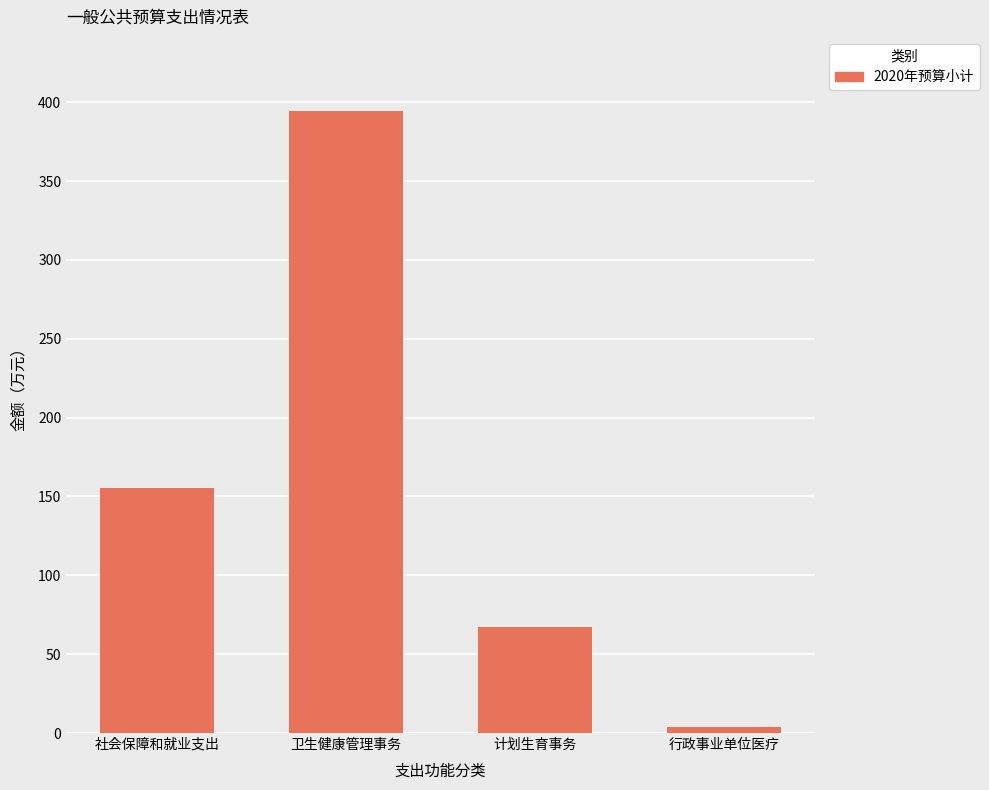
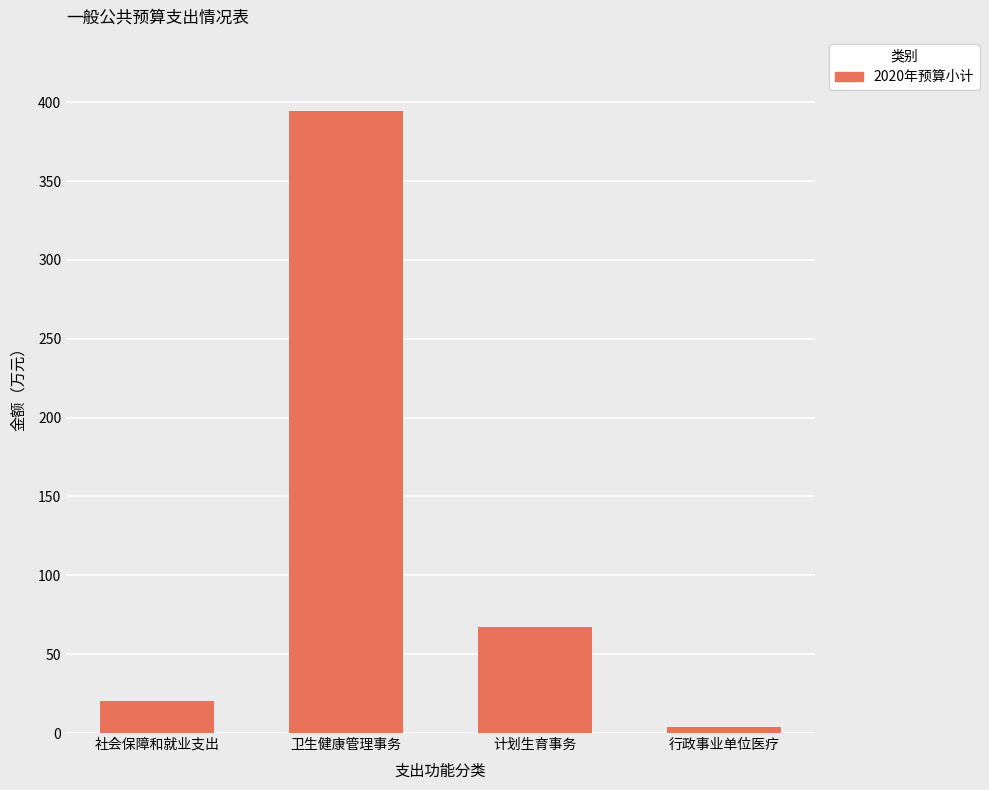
  {
-   "社会保障和就业支出": 155,
+   "社会保障和就业支出": 20,
    "卫生健康管理事务": 394,
    "计划生育事务": 67,
    "行政事业单位医疗": 4
  }
